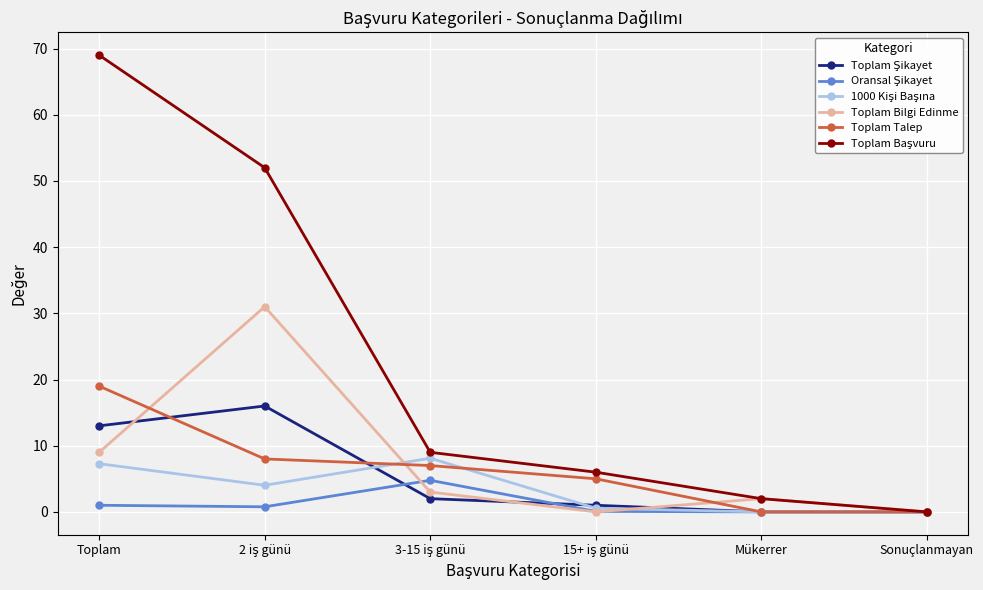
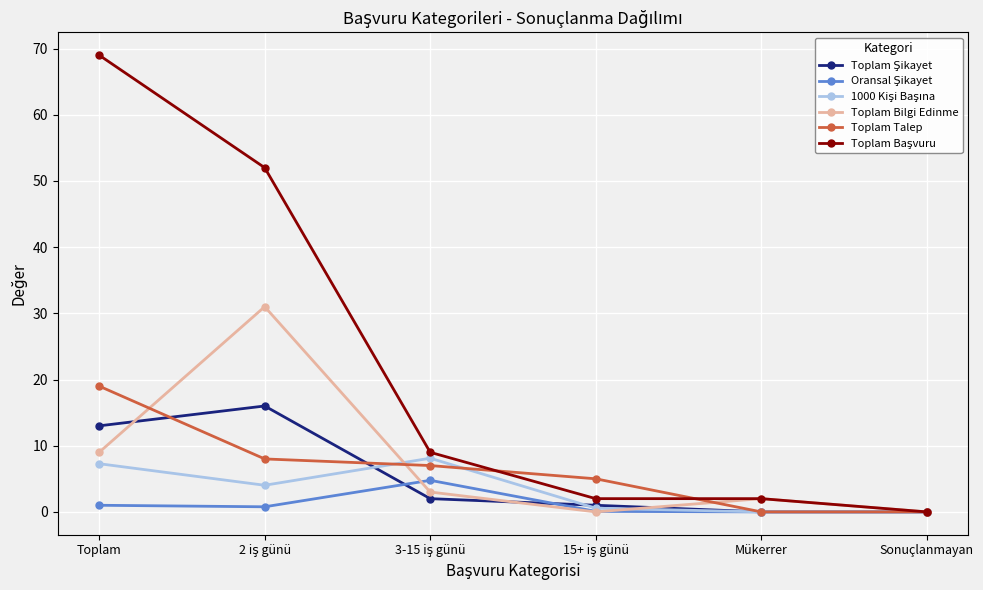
  {
    "Toplam Şikayet": {
      "Toplam": 13,
      "2 iş günü": 16,
      "3-15 iş günü": 2,
      "15+ iş günü": 1
    },
    "Oransal Şikayet": {
      "Toplam": 1,
      "2 iş günü": 1,
      "3-15 iş günü": 5
    },
    "1000 Kişi Başına": {
      "Toplam": 7,
      "2 iş günü": 4,
      "3-15 iş günü": 8,
      "15+ iş günü": 1
    },
    "Toplam Bilgi Edinme": {
      "Toplam": 9,
      "2 iş günü": 31,
      "3-15 iş günü": 3
    },
    "Toplam Talep": {
      "Toplam": 19,
      "2 iş günü": 8,
      "3-15 iş günü": 7,
      "15+ iş günü": 5
    },
    "Toplam Başvuru": {
      "Toplam": 69,
      "2 iş günü": 52,
      "3-15 iş günü": 9,
-     "15+ iş günü": 6
+     "15+ iş günü": 2
    }
  }
